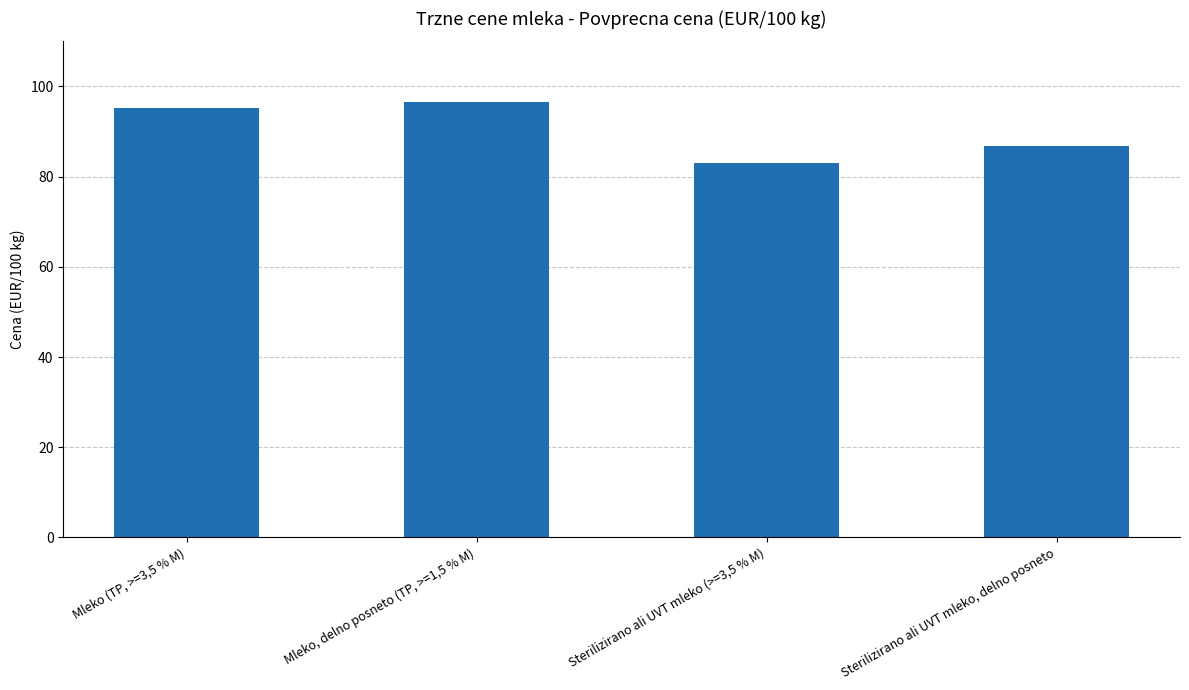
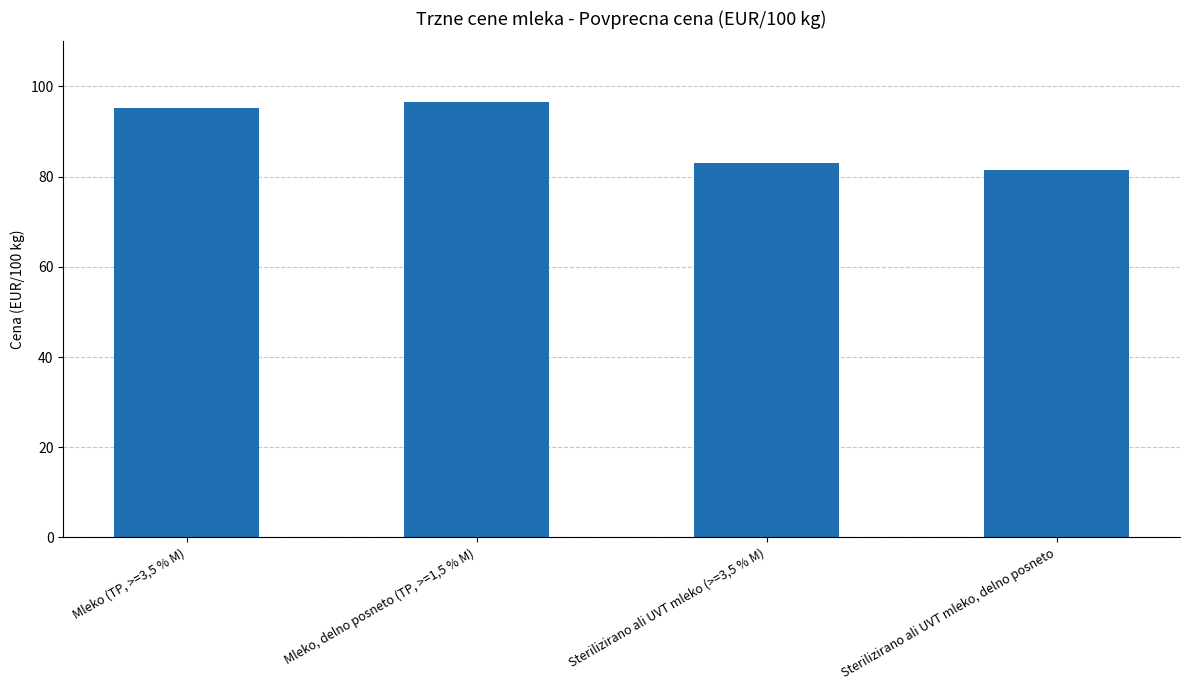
  {
    "Mleko (TP, >=3,5 % M)": 95,
    "Mleko, delno posneto (TP, >=1,5 % M)": 97,
    "Sterilizirano ali UVT mleko (>=3,5 % M)": 83,
-   "Sterilizirano ali UVT mleko, delno posneto": 87
+   "Sterilizirano ali UVT mleko, delno posneto": 82
  }
